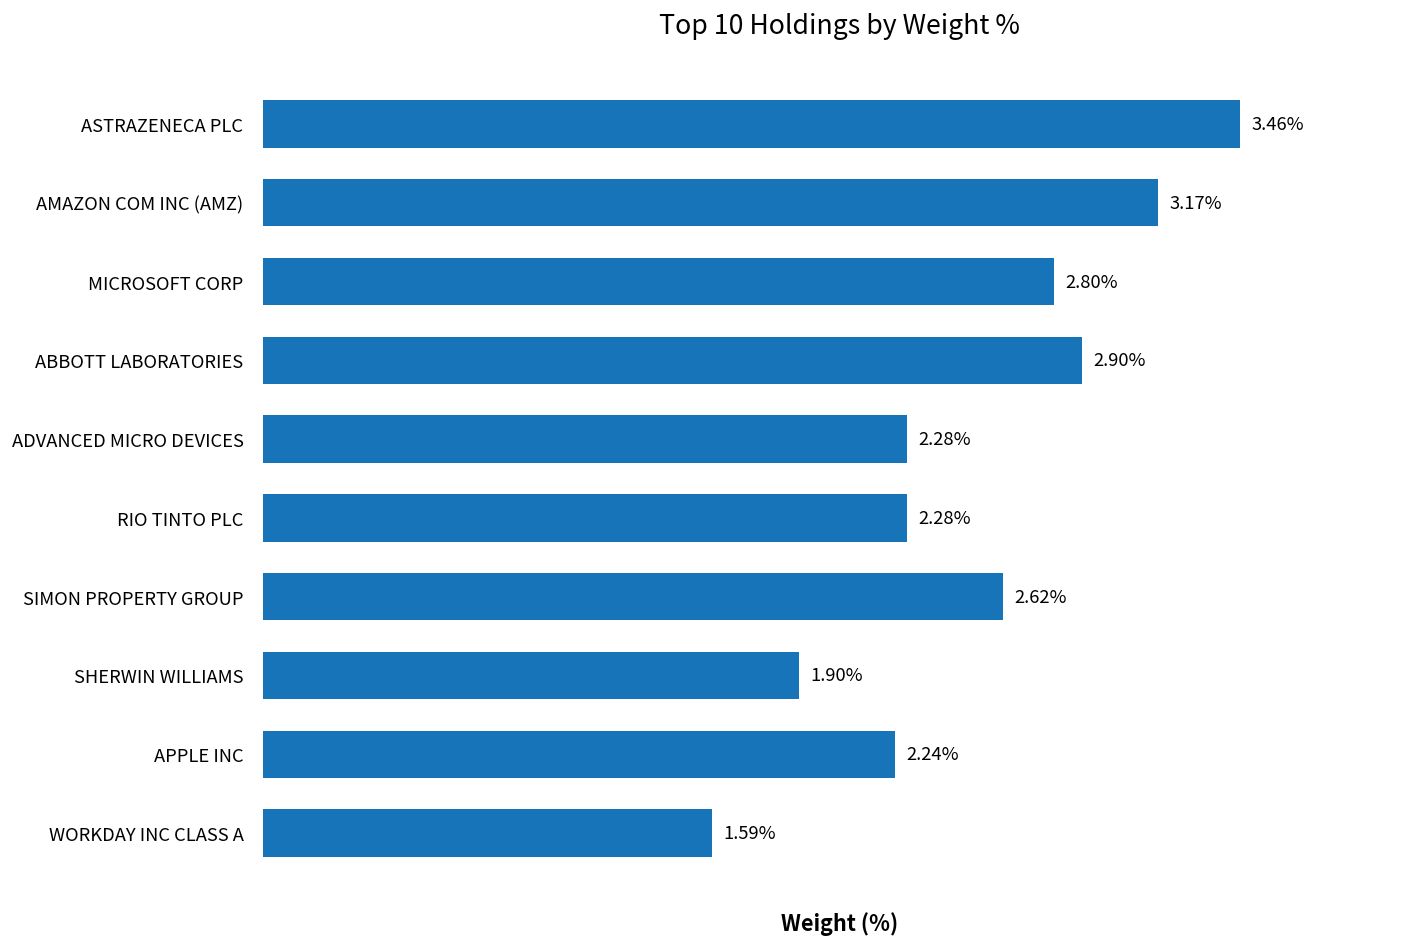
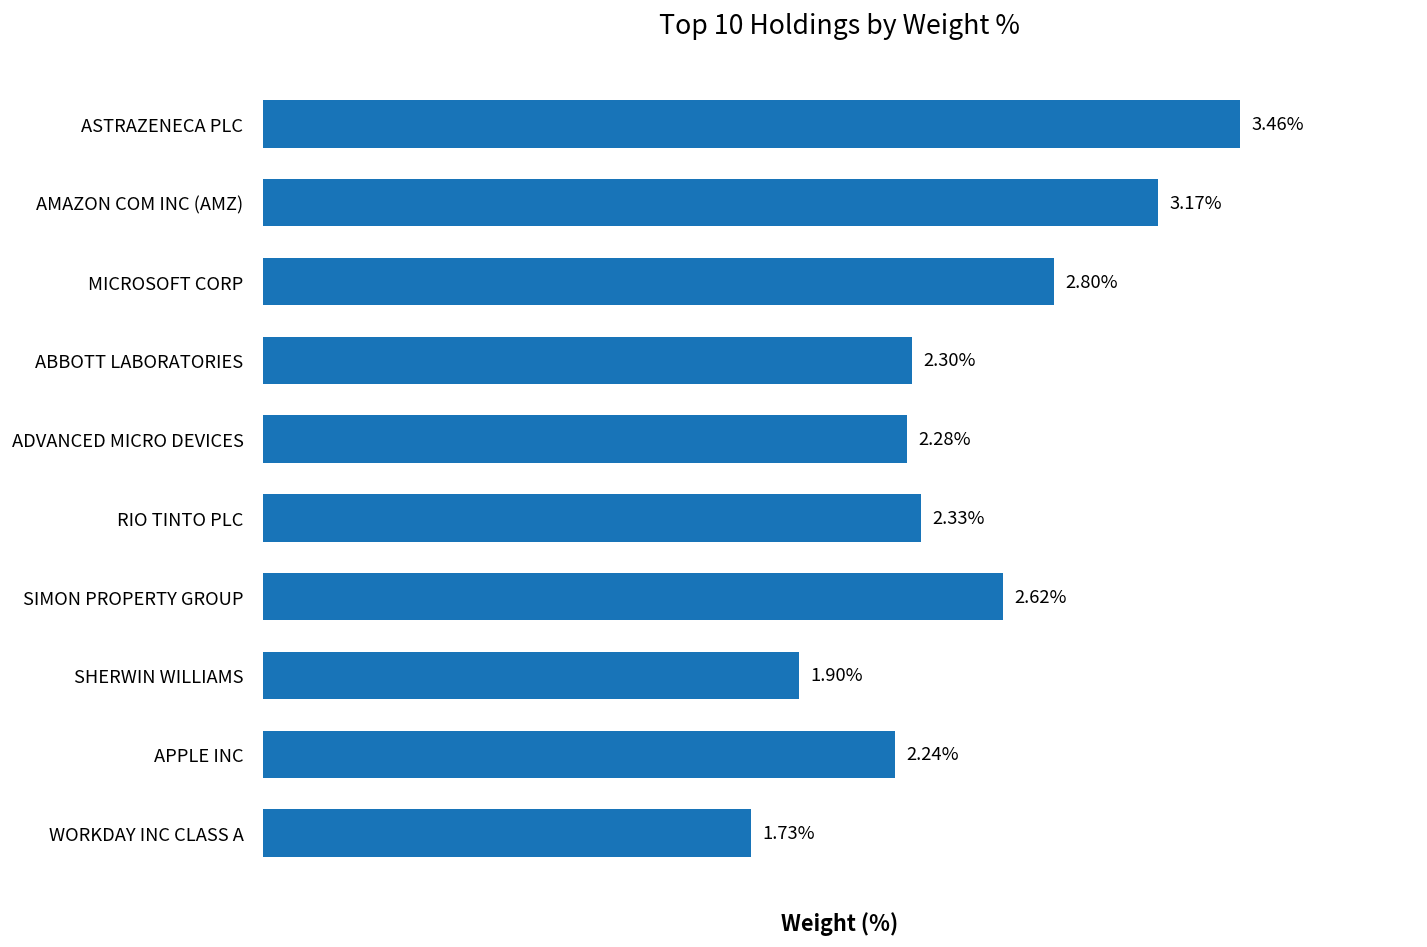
  {
    "ASTRAZENECA PLC": "3.46%",
    "AMAZON COM INC (AMZ)": "3.17%",
    "MICROSOFT CORP": "2.80%",
-   "ABBOTT LABORATORIES": "2.90%",
+   "ABBOTT LABORATORIES": "2.30%",
    "ADVANCED MICRO DEVICES": "2.28%",
-   "RIO TINTO PLC": "2.28%",
+   "RIO TINTO PLC": "2.33%",
    "SIMON PROPERTY GROUP": "2.62%",
    "SHERWIN WILLIAMS": "1.90%",
    "APPLE INC": "2.24%",
-   "WORKDAY INC CLASS A": "1.59%"
+   "WORKDAY INC CLASS A": "1.73%"
  }
